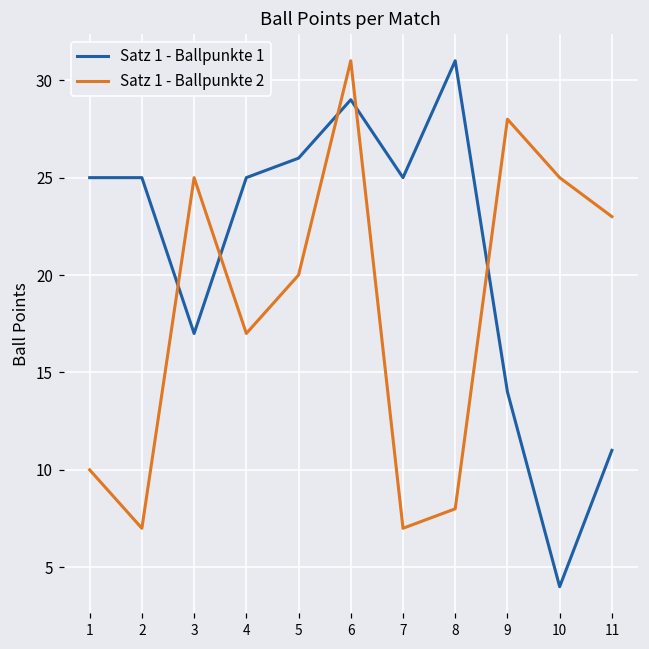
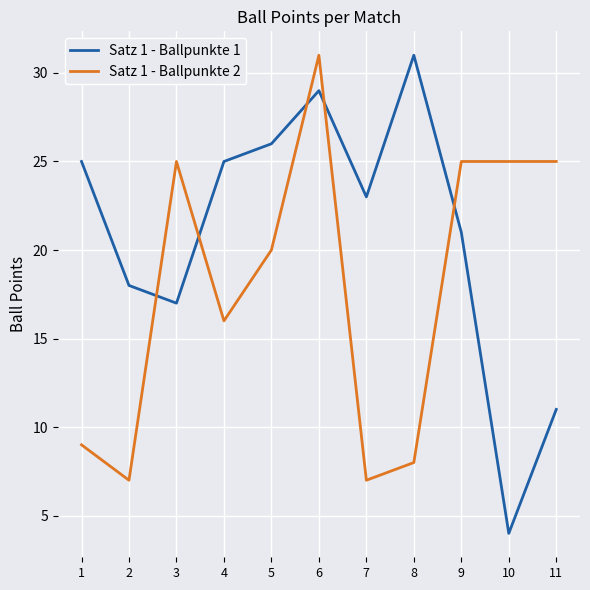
  {
    "Satz 1 - Ballpunkte 1": {
      "1": 25,
-     "2": 25,
+     "2": 18,
      "3": 17,
      "4": 25,
      "5": 26,
      "6": 29,
-     "7": 25,
+     "7": 23,
      "8": 31,
-     "9": 14,
+     "9": 21,
      "10": 4,
      "11": 11
    },
    "Satz 1 - Ballpunkte 2": {
-     "1": 10,
+     "1": 9,
      "2": 7,
      "3": 25,
-     "4": 17,
+     "4": 16,
      "5": 20,
      "6": 31,
      "7": 7,
      "8": 8,
-     "9": 28,
+     "9": 25,
      "10": 25,
-     "11": 23
+     "11": 25
    }
  }
